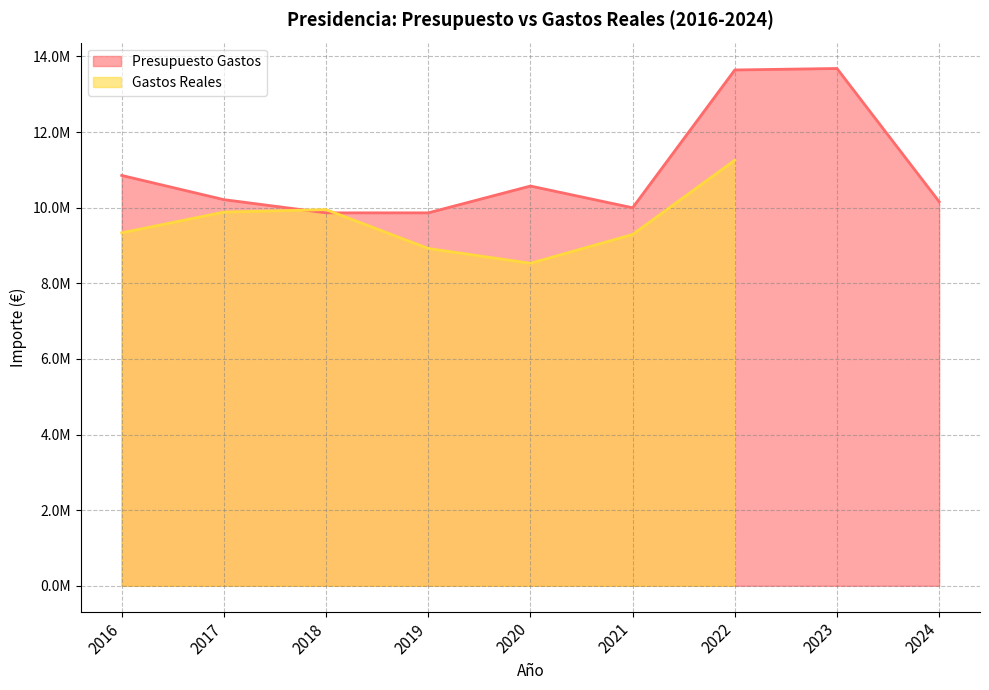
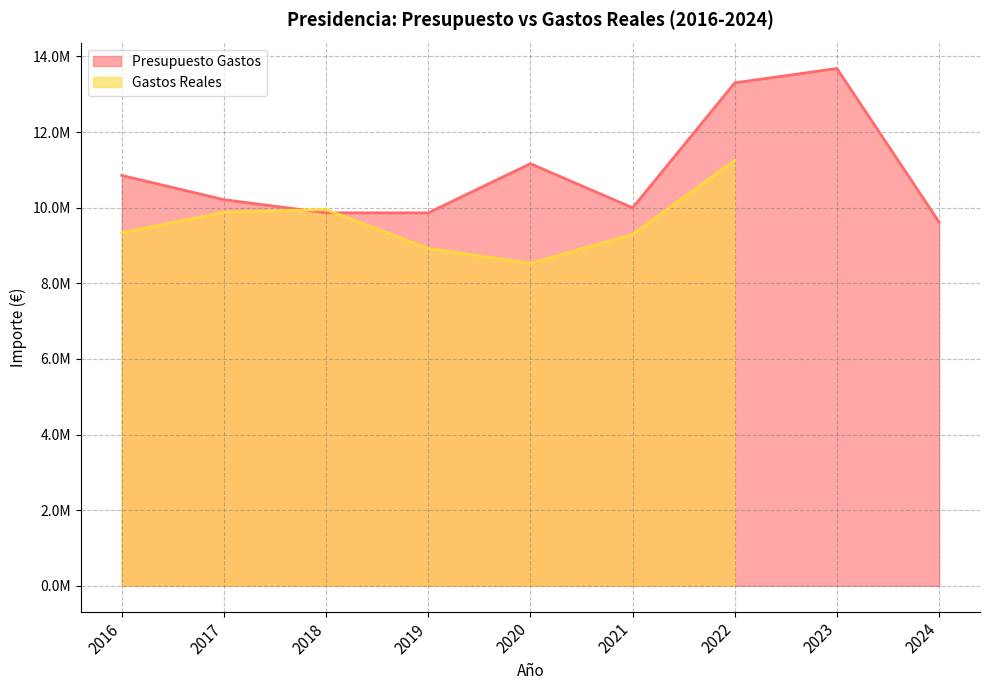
  {
    "Presupuesto Gastos": {
      "2016": 10900000,
      "2017": 10200000,
      "2018": 9900000,
      "2019": 9900000,
-     "2020": 10600000,
+     "2020": 11200000,
      "2021": 10000000,
-     "2022": 13600000,
+     "2022": 13300000,
      "2023": 13700000,
-     "2024": 10200000
+     "2024": 9600000
    },
    "Gastos Reales": {
      "2016": 9300000,
      "2017": 9900000,
      "2018": 9900000,
      "2019": 8900000,
      "2020": 8500000,
      "2021": 9300000,
      "2022": 11300000
    }
  }
